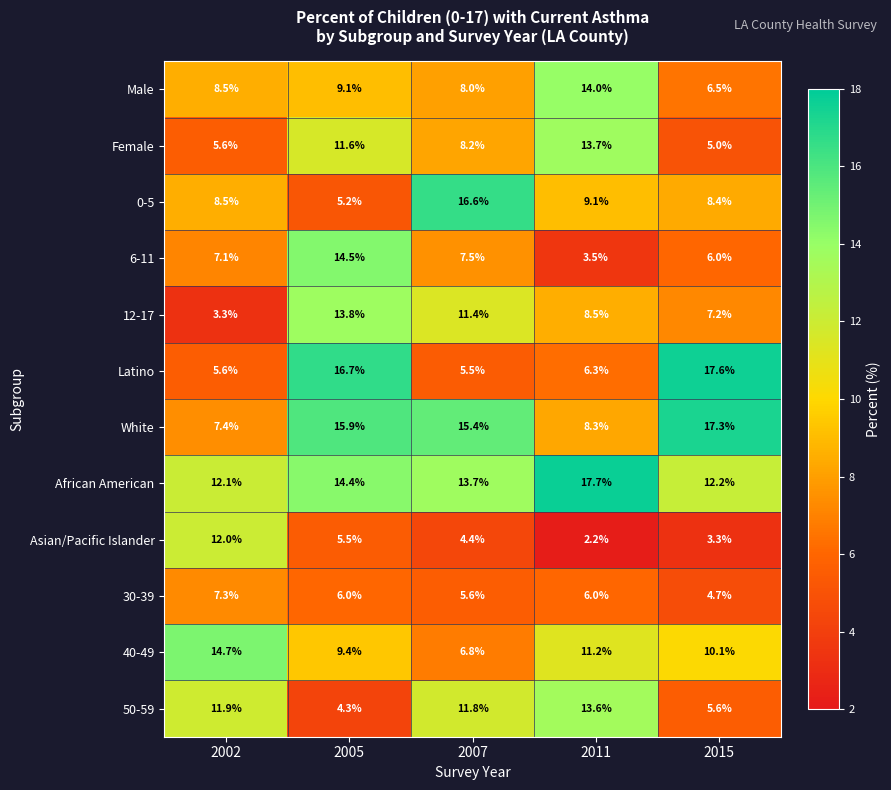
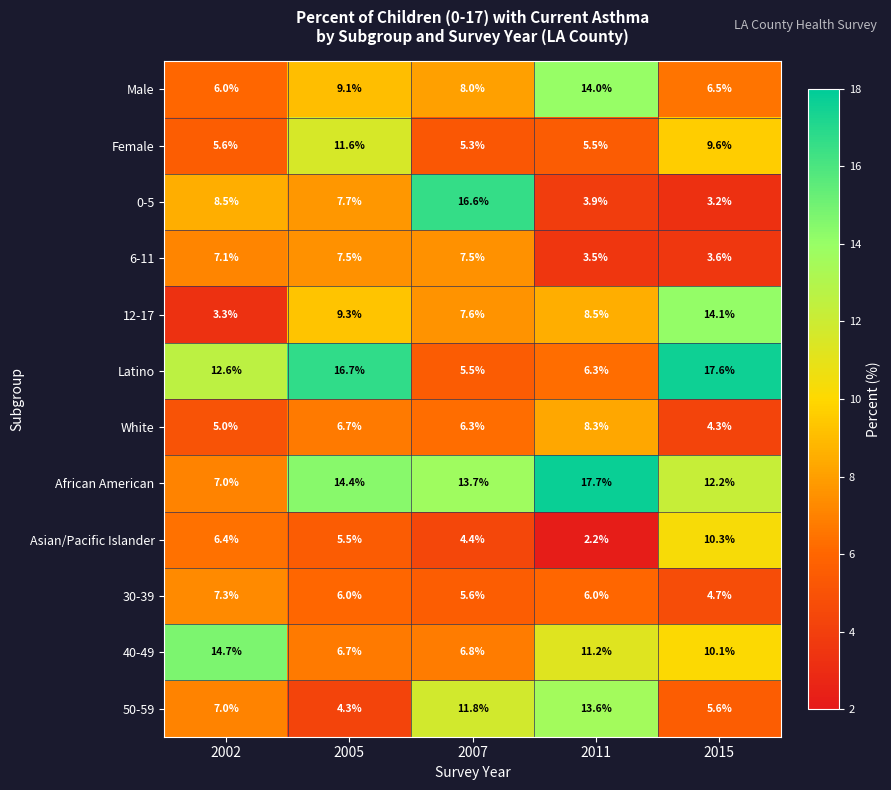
  {
    "Male": {
-     "2002": "8.5%",
+     "2002": "6.0%",
      "2005": "9.1%",
      "2007": "8.0%",
      "2011": "14.0%",
      "2015": "6.5%"
    },
    "Female": {
      "2002": "5.6%",
      "2005": "11.6%",
-     "2007": "8.2%",
-     "2011": "13.7%",
-     "2015": "5.0%"
+     "2007": "5.3%",
+     "2011": "5.5%",
+     "2015": "9.6%"
    },
    "0-5": {
      "2002": "8.5%",
-     "2005": "5.2%",
+     "2005": "7.7%",
      "2007": "16.6%",
-     "2011": "9.1%",
-     "2015": "8.4%"
+     "2011": "3.9%",
+     "2015": "3.2%"
    },
    "6-11": {
      "2002": "7.1%",
-     "2005": "14.5%",
+     "2005": "7.5%",
      "2007": "7.5%",
      "2011": "3.5%",
-     "2015": "6.0%"
+     "2015": "3.6%"
    },
    "12-17": {
      "2002": "3.3%",
-     "2005": "13.8%",
-     "2007": "11.4%",
+     "2005": "9.3%",
+     "2007": "7.6%",
      "2011": "8.5%",
-     "2015": "7.2%"
+     "2015": "14.1%"
    },
    "Latino": {
-     "2002": "5.6%",
+     "2002": "12.6%",
      "2005": "16.7%",
      "2007": "5.5%",
      "2011": "6.3%",
      "2015": "17.6%"
    },
    "White": {
-     "2002": "7.4%",
-     "2005": "15.9%",
-     "2007": "15.4%",
+     "2002": "5.0%",
+     "2005": "6.7%",
+     "2007": "6.3%",
      "2011": "8.3%",
-     "2015": "17.3%"
+     "2015": "4.3%"
    },
    "African American": {
-     "2002": "12.1%",
+     "2002": "7.0%",
      "2005": "14.4%",
      "2007": "13.7%",
      "2011": "17.7%",
      "2015": "12.2%"
    },
    "Asian/Pacific Islander": {
-     "2002": "12.0%",
+     "2002": "6.4%",
      "2005": "5.5%",
      "2007": "4.4%",
      "2011": "2.2%",
-     "2015": "3.3%"
+     "2015": "10.3%"
    },
    "30-39": {
      "2002": "7.3%",
      "2005": "6.0%",
      "2007": "5.6%",
      "2011": "6.0%",
      "2015": "4.7%"
    },
    "40-49": {
      "2002": "14.7%",
-     "2005": "9.4%",
+     "2005": "6.7%",
      "2007": "6.8%",
      "2011": "11.2%",
      "2015": "10.1%"
    },
    "50-59": {
-     "2002": "11.9%",
+     "2002": "7.0%",
      "2005": "4.3%",
      "2007": "11.8%",
      "2011": "13.6%",
      "2015": "5.6%"
    }
  }
